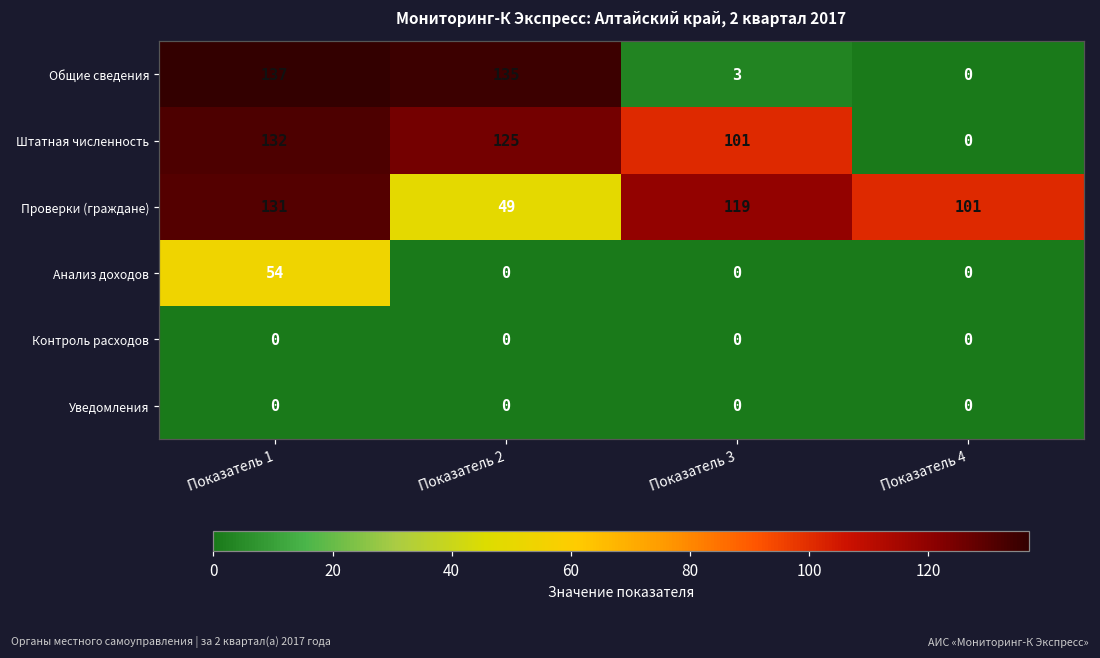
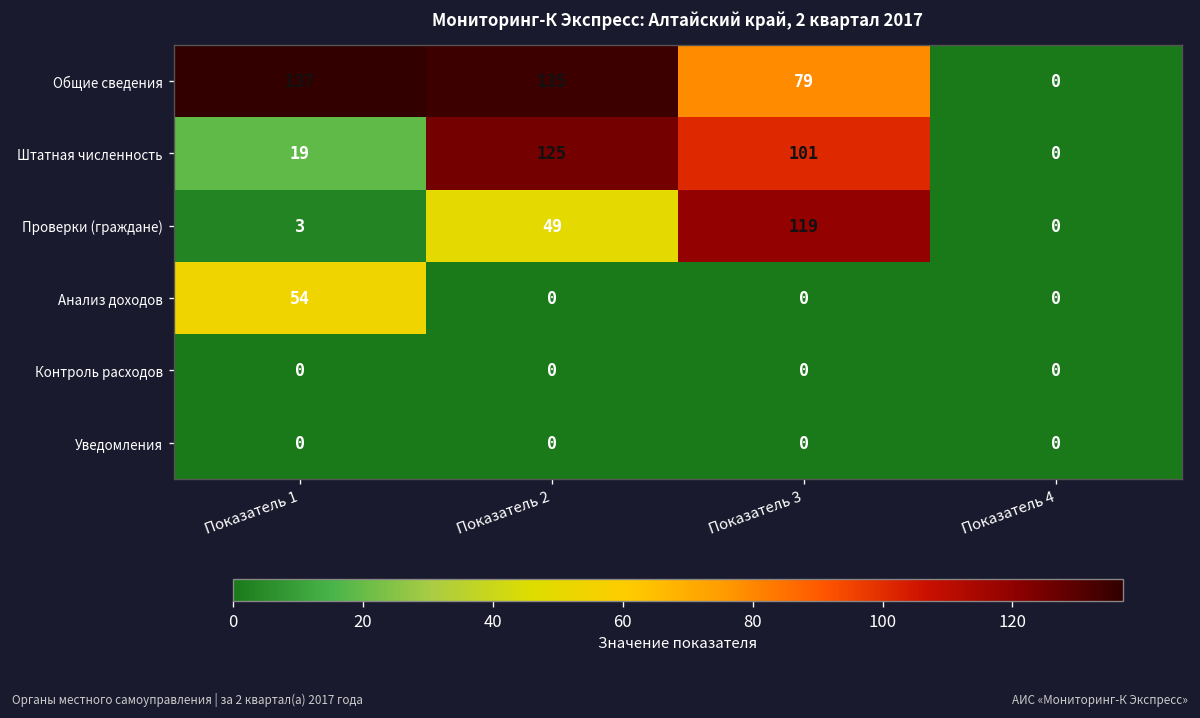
  {
    "Общие сведения": {
-     "Показатель 3": 3,
+     "Показатель 3": 79,
      "Показатель 4": 0
    },
    "Штатная численность": {
-     "Показатель 1": 132,
+     "Показатель 1": 19,
      "Показатель 2": 125,
      "Показатель 3": 101,
      "Показатель 4": 0
    },
    "Проверки (граждане)": {
-     "Показатель 1": 131,
+     "Показатель 1": 3,
      "Показатель 2": 49,
      "Показатель 3": 119,
-     "Показатель 4": 101
+     "Показатель 4": 0
    },
    "Анализ доходов": {
      "Показатель 1": 54,
      "Показатель 2": 0,
      "Показатель 3": 0,
      "Показатель 4": 0
    },
    "Контроль расходов": {
      "Показатель 1": 0,
      "Показатель 2": 0,
      "Показатель 3": 0,
      "Показатель 4": 0
    },
    "Уведомления": {
      "Показатель 1": 0,
      "Показатель 2": 0,
      "Показатель 3": 0,
      "Показатель 4": 0
    }
  }
